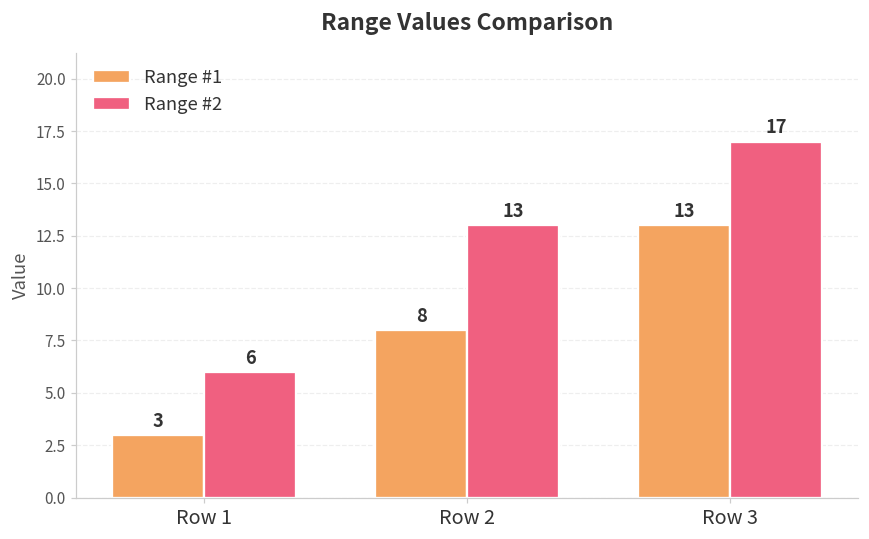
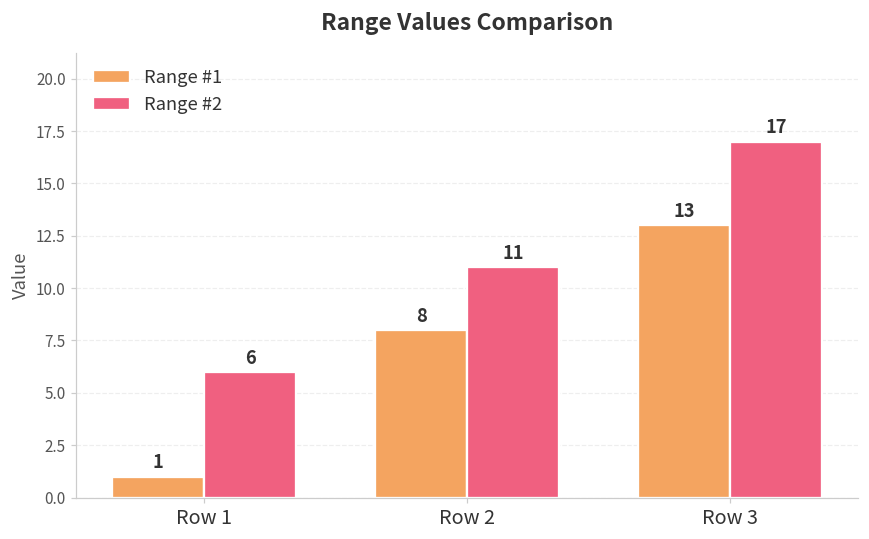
  {
    "Range #1": {
-     "Row 1": 3,
+     "Row 1": 1,
      "Row 2": 8,
      "Row 3": 13
    },
    "Range #2": {
      "Row 1": 6,
-     "Row 2": 13,
+     "Row 2": 11,
      "Row 3": 17
    }
  }
